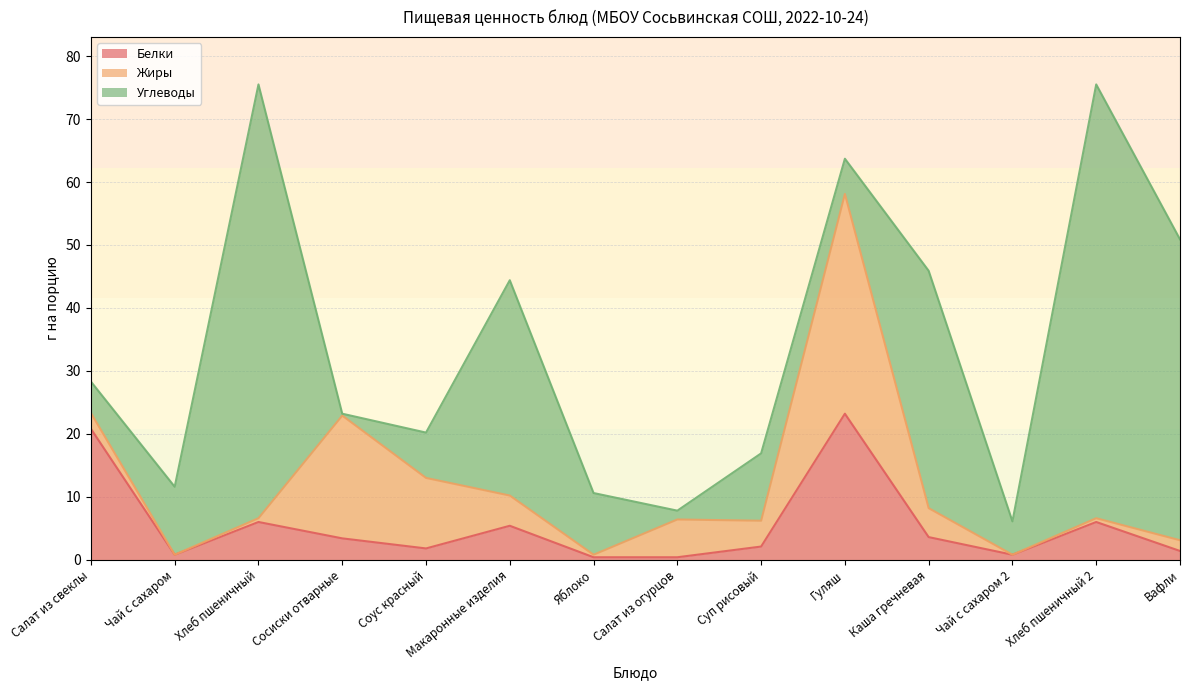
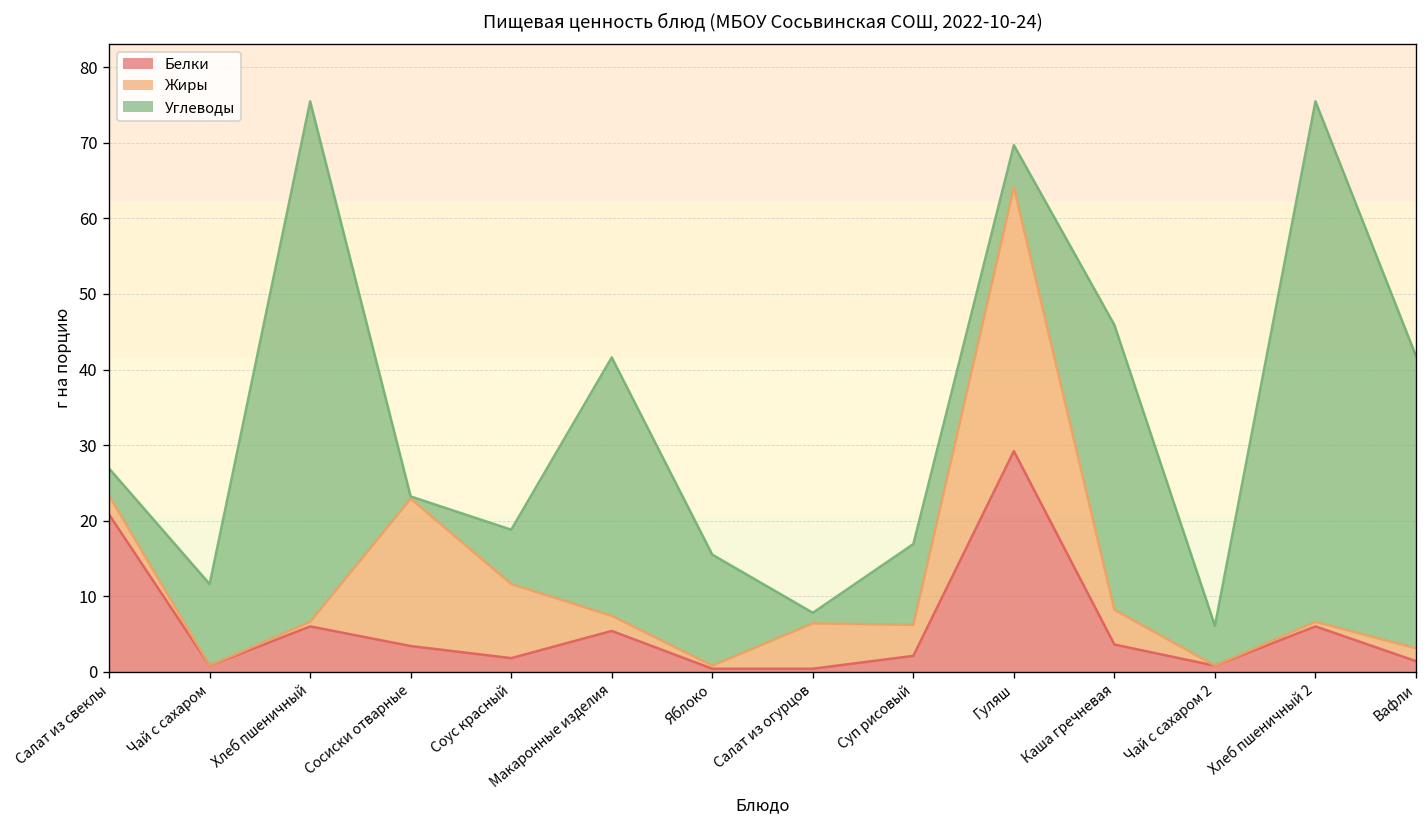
  {
    "Белки": {
      "Салат из свеклы": 21,
      "Хлеб пшеничный": 6,
      "Сосиски отварные": 3,
      "Соус красный": 2,
      "Макаронные изделия": 5,
      "Яблоко": 0,
      "Салат из огурцов": 0,
      "Суп рисовый": 2,
-     "Гуляш": 23,
+     "Гуляш": 29,
      "Каша гречневая": 4,
      "Хлеб пшеничный 2": 6,
      "Вафли": 1
    },
    "Жиры": {
      "Салат из свеклы": 3,
      "Хлеб пшеничный": 1,
-     "Соус красный": 11,
-     "Макаронные изделия": 5,
+     "Соус красный": 10,
+     "Макаронные изделия": 2,
      "Яблоко": 0,
      "Салат из огурцов": 6,
      "Суп рисовый": 4,
      "Гуляш": 35,
      "Каша гречневая": 5,
      "Хлеб пшеничный 2": 1,
      "Вафли": 2
    },
    "Углеводы": {
-     "Салат из свеклы": 5,
+     "Салат из свеклы": 4,
      "Чай с сахаром": 11,
      "Хлеб пшеничный": 69,
      "Соус красный": 7,
      "Макаронные изделия": 34,
-     "Яблоко": 10,
+     "Яблоко": 15,
      "Салат из огурцов": 1,
      "Суп рисовый": 11,
      "Гуляш": 6,
      "Каша гречневая": 38,
      "Чай с сахаром 2": 5,
      "Хлеб пшеничный 2": 69,
-     "Вафли": 48
+     "Вафли": 39
    }
  }
